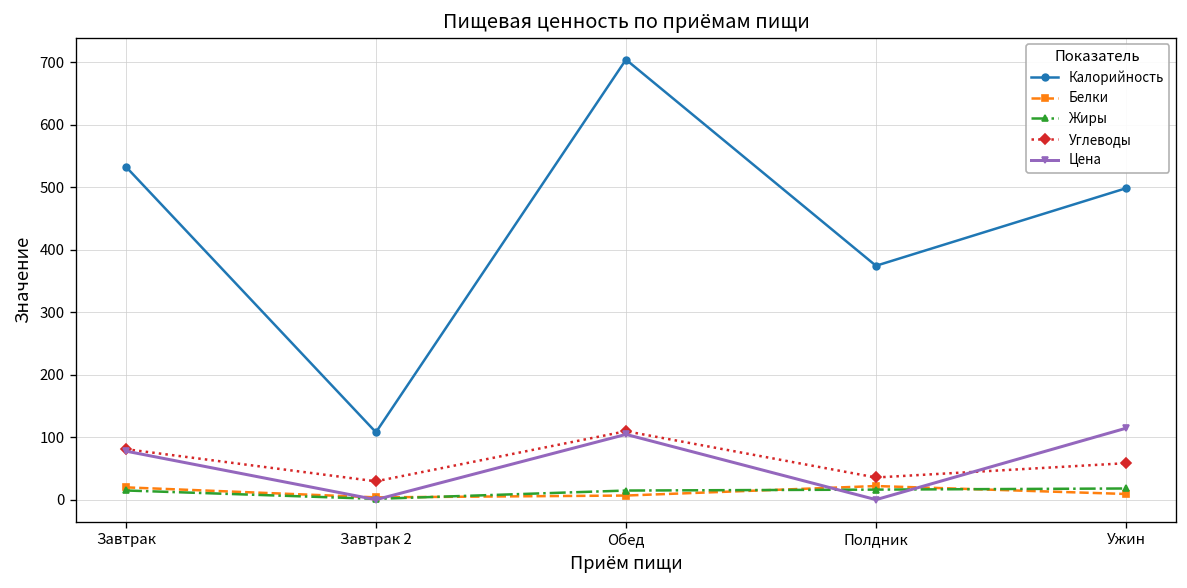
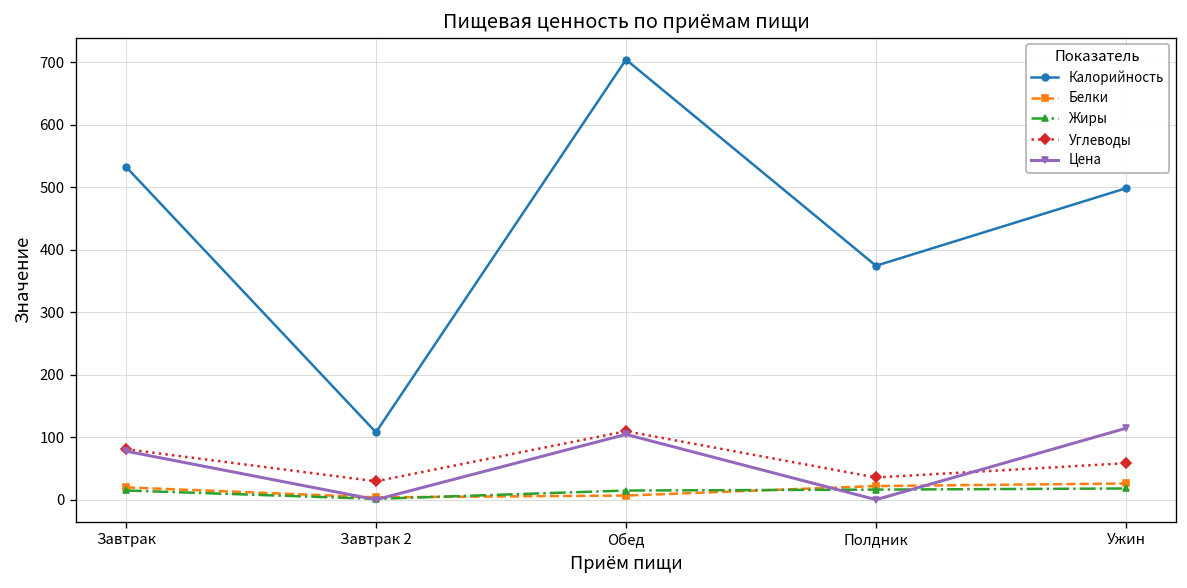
  {
    "Калорийность": {
      "Завтрак": 530,
      "Завтрак 2": 110,
      "Обед": 700,
      "Полдник": 370,
      "Ужин": 500
    },
    "Белки": {
      "Завтрак": 20,
      "Обед": 10,
      "Полдник": 20,
-     "Ужин": 10
+     "Ужин": 30
    },
    "Жиры": {
      "Завтрак": 10,
      "Обед": 10,
      "Полдник": 20,
      "Ужин": 20
    },
    "Углеводы": {
      "Завтрак 2": 30,
      "Обед": 110,
      "Полдник": 40,
      "Ужин": 60
    },
    "Цена": {
      "Обед": 100,
      "Полдник": 0,
      "Ужин": 110
    }
  }
